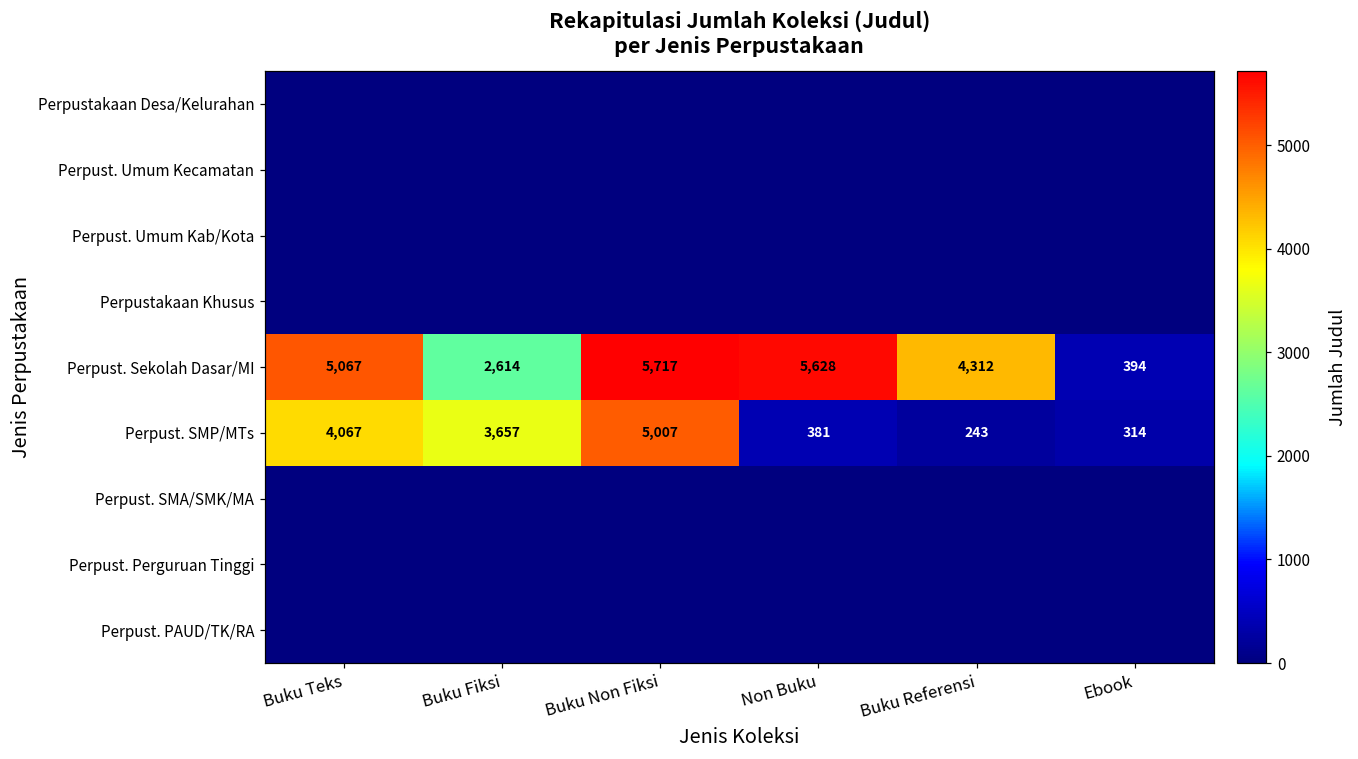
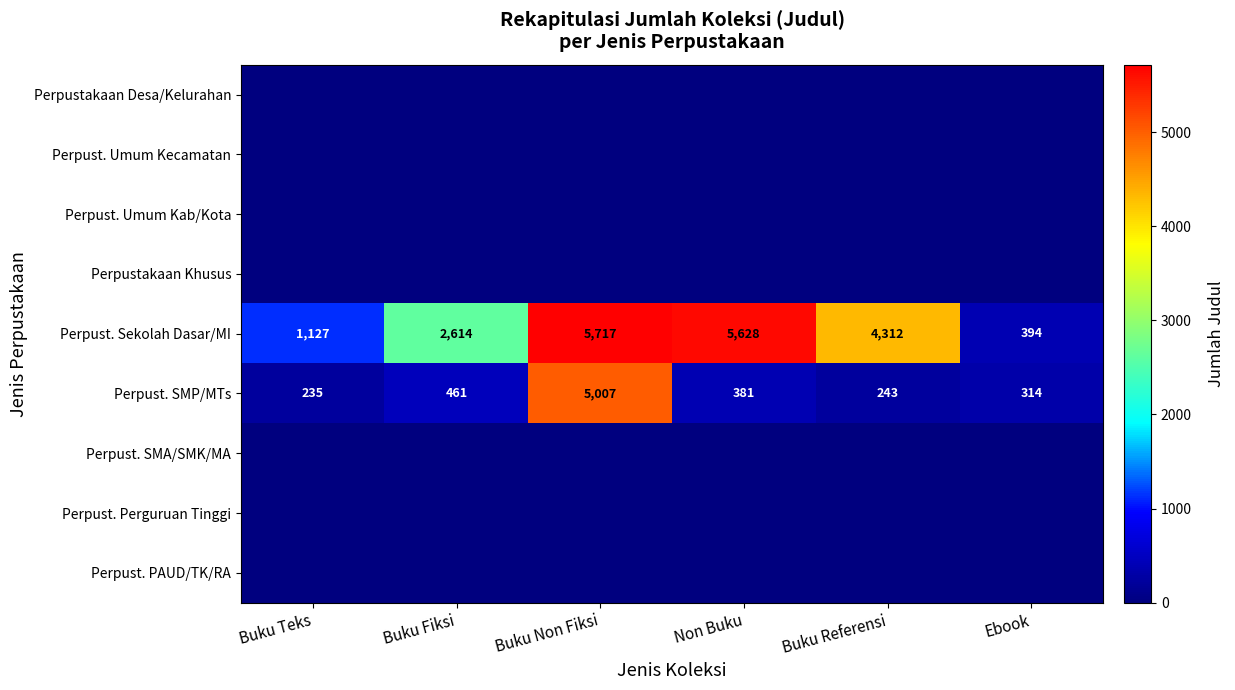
  {
    "Perpust. Sekolah Dasar/MI": {
-     "Buku Teks": "5,067",
+     "Buku Teks": "1,127",
      "Buku Fiksi": "2,614",
      "Buku Non Fiksi": "5,717",
      "Non Buku": "5,628",
      "Buku Referensi": "4,312",
      "Ebook": "394"
    },
    "Perpust. SMP/MTs": {
-     "Buku Teks": "4,067",
-     "Buku Fiksi": "3,657",
+     "Buku Teks": "235",
+     "Buku Fiksi": "461",
      "Buku Non Fiksi": "5,007",
      "Non Buku": "381",
      "Buku Referensi": "243",
      "Ebook": "314"
    }
  }
